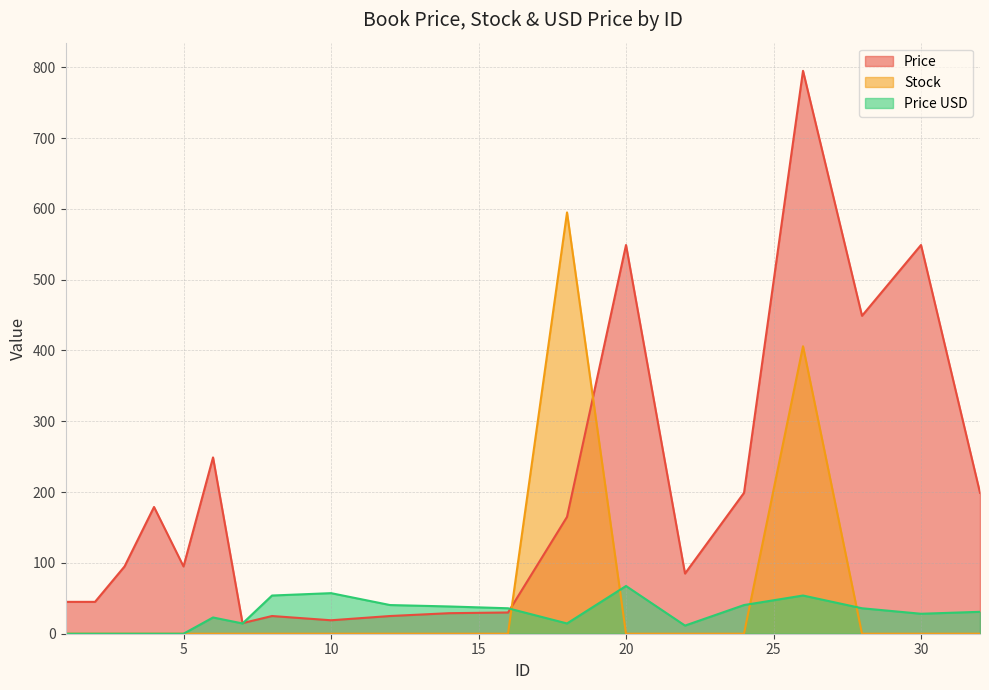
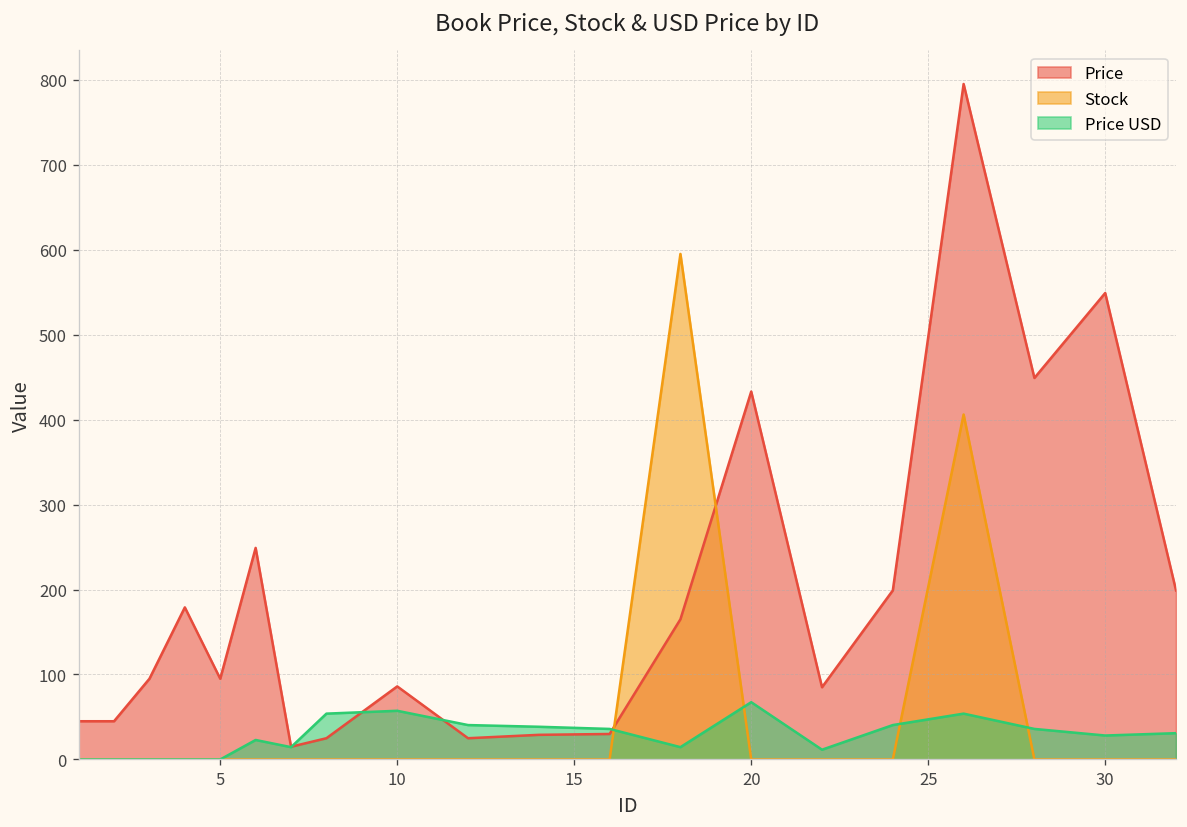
  {
    "Price": {
      "5": 100,
-     "10": 20,
-     "20": 550,
+     "10": 90,
+     "20": 430,
      "30": 550
    },
    "Stock": {
      "10": 0,
      "20": 0,
      "30": 0
    },
    "Price USD": {
      "10": 60,
      "20": 70,
      "30": 30
    }
  }
